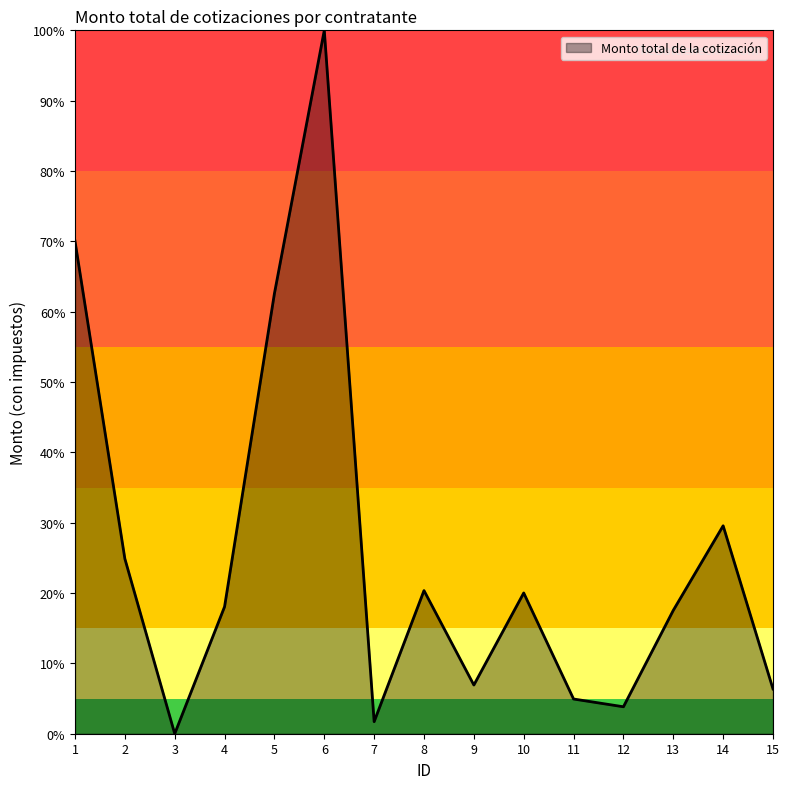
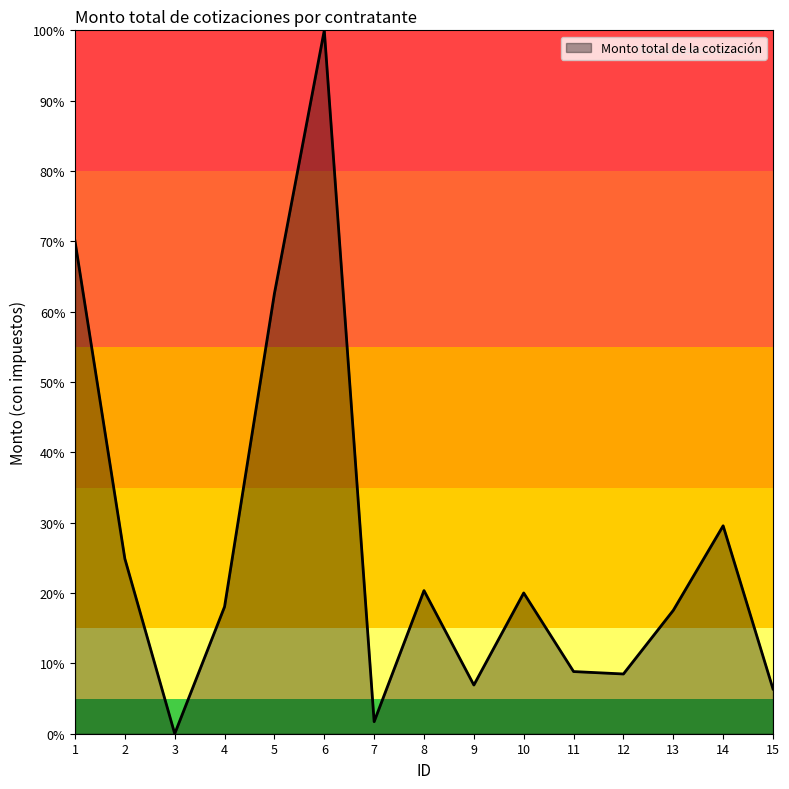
  {
    "1": "70%",
    "2": "25%",
    "3": "0%",
    "4": "18%",
    "5": "63%",
    "6": "100%",
    "7": "2%",
    "8": "20%",
    "9": "7%",
    "10": "20%",
-   "11": "5%",
-   "12": "4%",
+   "11": "9%",
+   "12": "8%",
    "13": "18%",
    "14": "30%",
    "15": "6%"
  }
